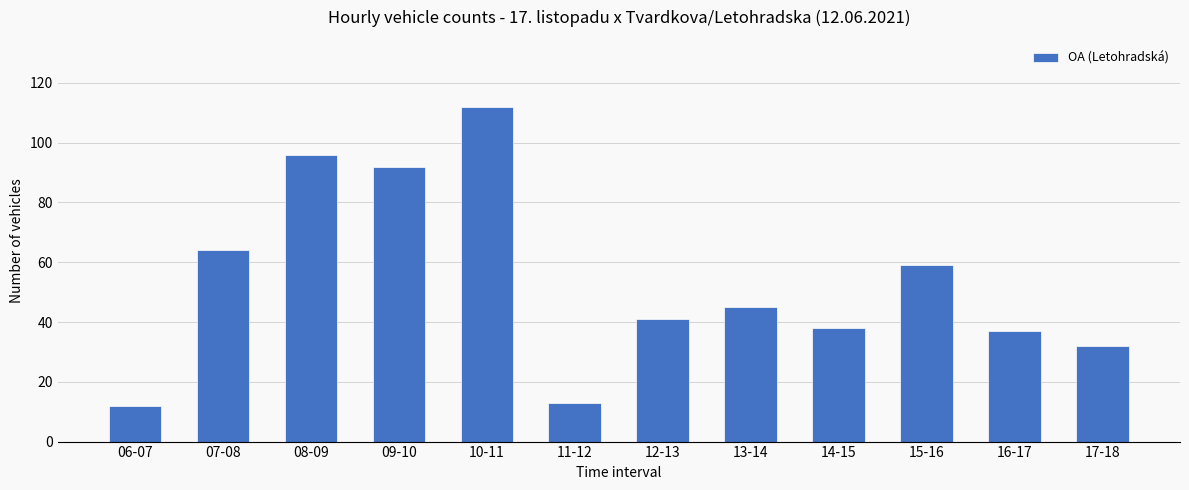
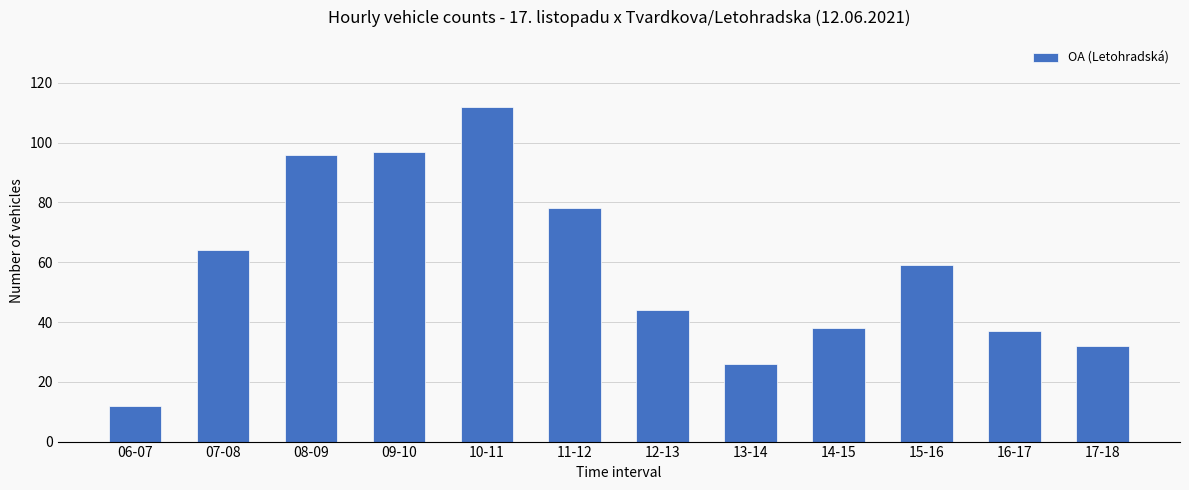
  {
    "06-07": 12,
    "07-08": 64,
    "08-09": 96,
-   "09-10": 92,
+   "09-10": 97,
    "10-11": 112,
-   "11-12": 13,
-   "12-13": 41,
-   "13-14": 45,
+   "11-12": 78,
+   "12-13": 44,
+   "13-14": 26,
    "14-15": 38,
    "15-16": 59,
    "16-17": 37,
    "17-18": 32
  }
